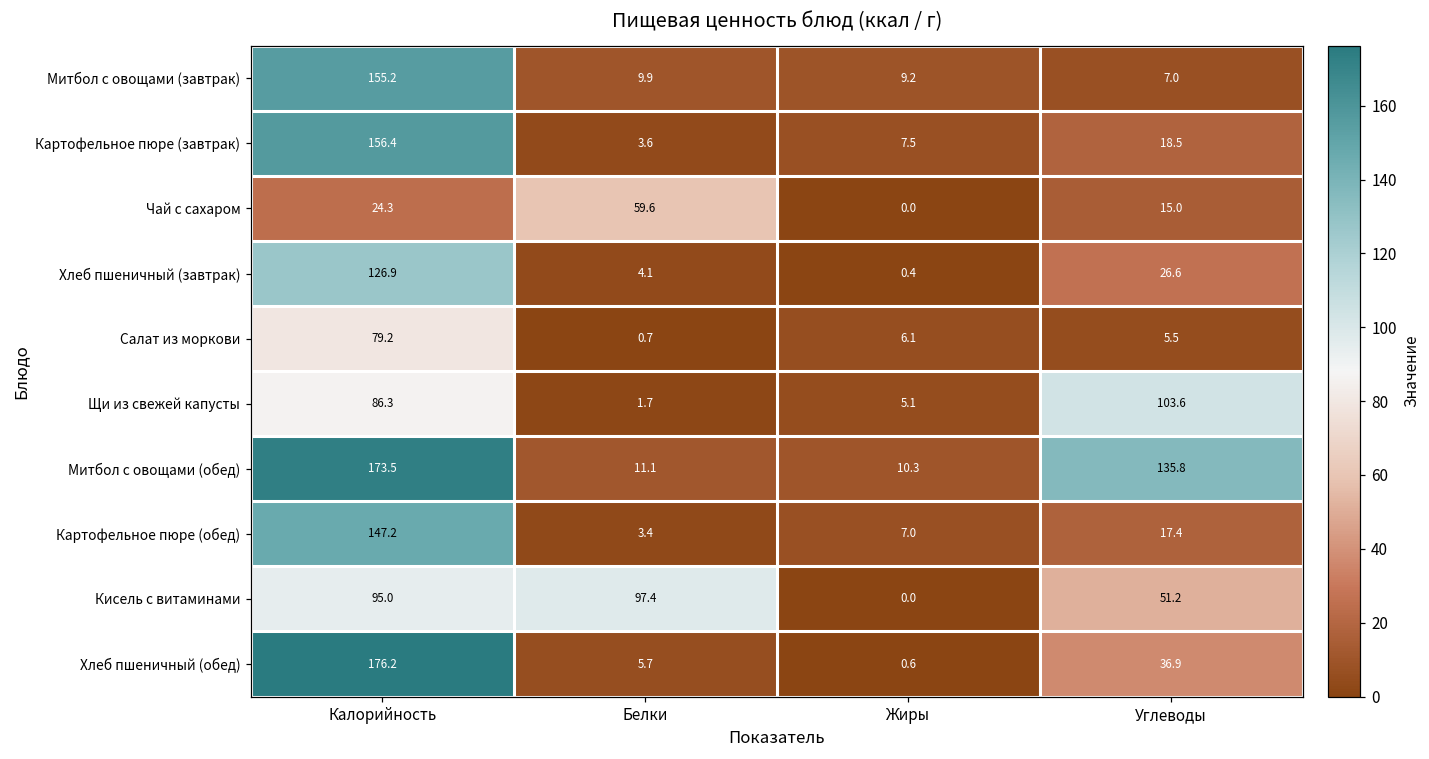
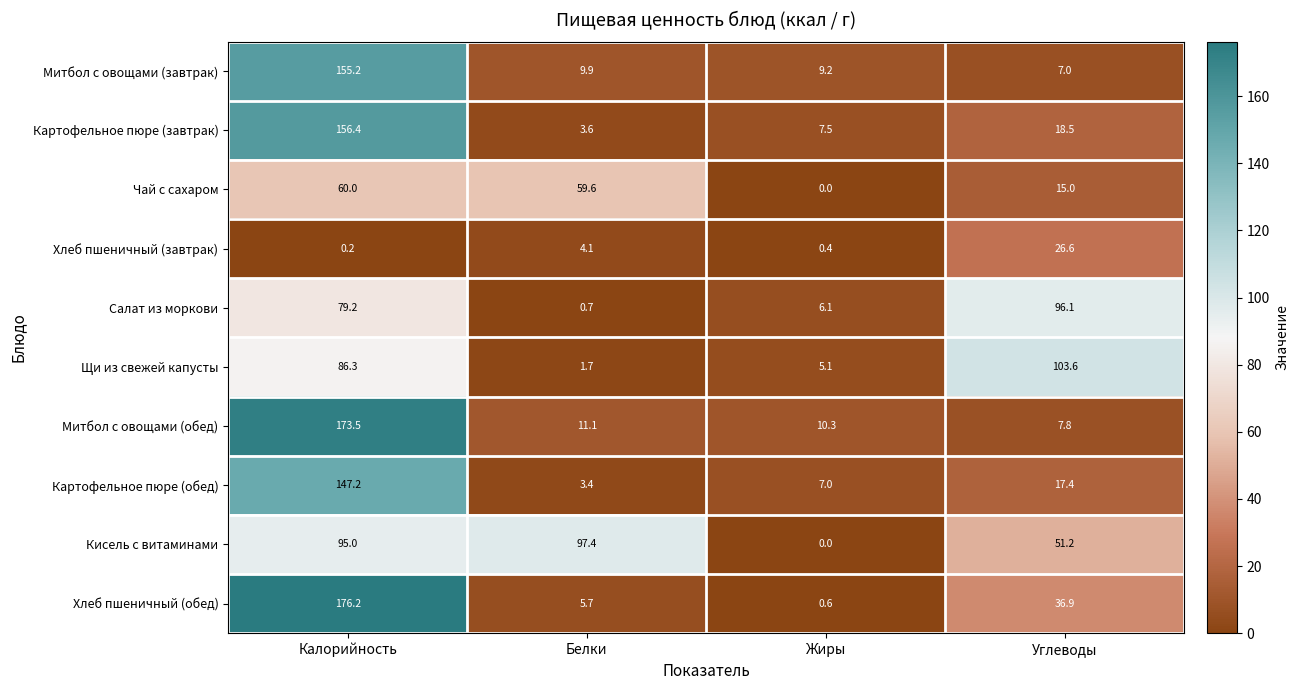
  {
    "Митбол с овощами (завтрак)": {
      "Калорийность": 155.2,
      "Белки": 9.9,
      "Жиры": 9.2,
      "Углеводы": 7.0
    },
    "Картофельное пюре (завтрак)": {
      "Калорийность": 156.4,
      "Белки": 3.6,
      "Жиры": 7.5,
      "Углеводы": 18.5
    },
    "Чай с сахаром": {
-     "Калорийность": 24.3,
+     "Калорийность": 60.0,
      "Белки": 59.6,
      "Жиры": 0.0,
      "Углеводы": 15.0
    },
    "Хлеб пшеничный (завтрак)": {
-     "Калорийность": 126.9,
+     "Калорийность": 0.2,
      "Белки": 4.1,
      "Жиры": 0.4,
      "Углеводы": 26.6
    },
    "Салат из моркови": {
      "Калорийность": 79.2,
      "Белки": 0.7,
      "Жиры": 6.1,
-     "Углеводы": 5.5
+     "Углеводы": 96.1
    },
    "Щи из свежей капусты": {
      "Калорийность": 86.3,
      "Белки": 1.7,
      "Жиры": 5.1,
      "Углеводы": 103.6
    },
    "Митбол с овощами (обед)": {
      "Калорийность": 173.5,
      "Белки": 11.1,
      "Жиры": 10.3,
-     "Углеводы": 135.8
+     "Углеводы": 7.8
    },
    "Картофельное пюре (обед)": {
      "Калорийность": 147.2,
      "Белки": 3.4,
      "Жиры": 7.0,
      "Углеводы": 17.4
    },
    "Кисель с витаминами": {
      "Калорийность": 95.0,
      "Белки": 97.4,
      "Жиры": 0.0,
      "Углеводы": 51.2
    },
    "Хлеб пшеничный (обед)": {
      "Калорийность": 176.2,
      "Белки": 5.7,
      "Жиры": 0.6,
      "Углеводы": 36.9
    }
  }
